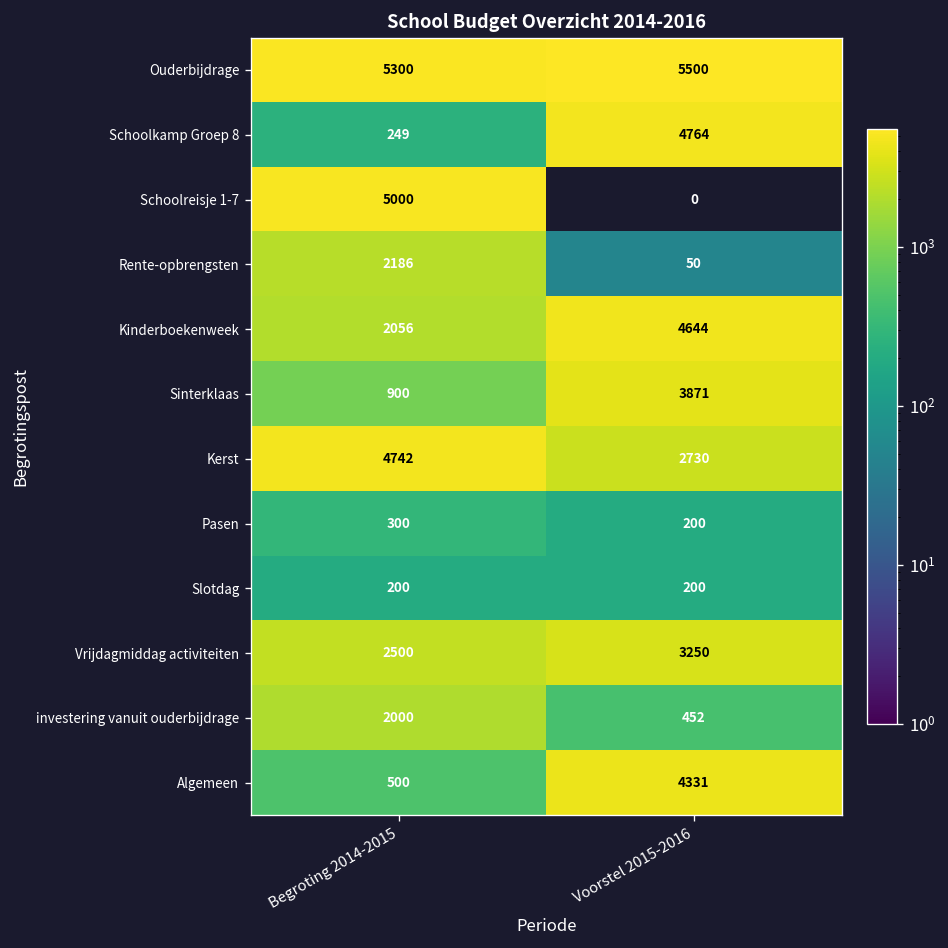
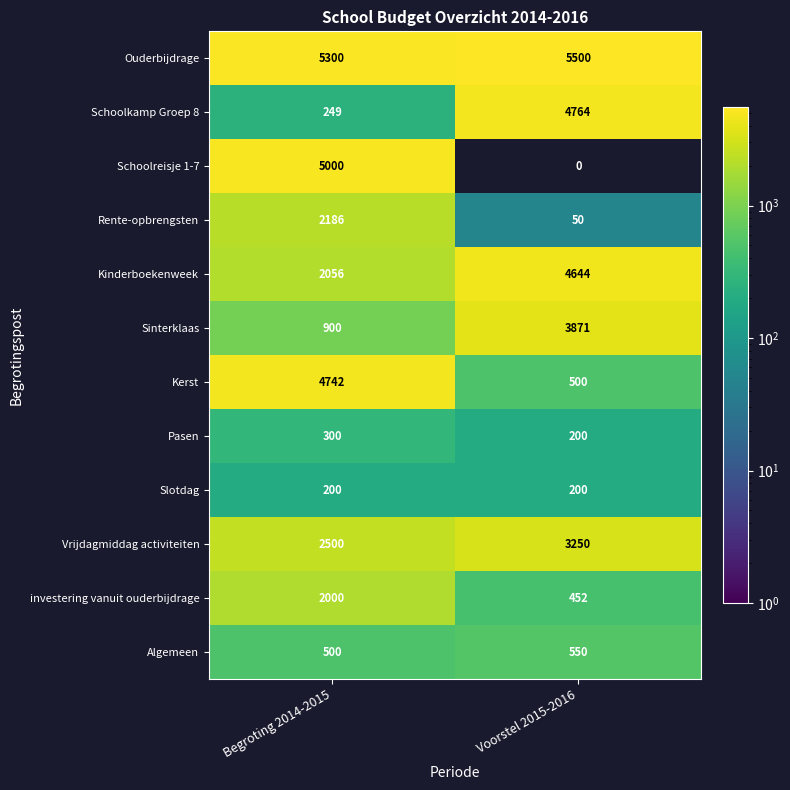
  {
    "Ouderbijdrage": {
      "Begroting 2014-2015": 5300,
      "Voorstel 2015-2016": 5500
    },
    "Schoolkamp Groep 8": {
      "Begroting 2014-2015": 249,
      "Voorstel 2015-2016": 4764
    },
    "Schoolreisje 1-7": {
      "Begroting 2014-2015": 5000,
      "Voorstel 2015-2016": 0
    },
    "Rente-opbrengsten": {
      "Begroting 2014-2015": 2186,
      "Voorstel 2015-2016": 50
    },
    "Kinderboekenweek": {
      "Begroting 2014-2015": 2056,
      "Voorstel 2015-2016": 4644
    },
    "Sinterklaas": {
      "Begroting 2014-2015": 900,
      "Voorstel 2015-2016": 3871
    },
    "Kerst": {
      "Begroting 2014-2015": 4742,
-     "Voorstel 2015-2016": 2730
+     "Voorstel 2015-2016": 500
    },
    "Pasen": {
      "Begroting 2014-2015": 300,
      "Voorstel 2015-2016": 200
    },
    "Slotdag": {
      "Begroting 2014-2015": 200,
      "Voorstel 2015-2016": 200
    },
    "Vrijdagmiddag activiteiten": {
      "Begroting 2014-2015": 2500,
      "Voorstel 2015-2016": 3250
    },
    "investering vanuit ouderbijdrage": {
      "Begroting 2014-2015": 2000,
      "Voorstel 2015-2016": 452
    },
    "Algemeen": {
      "Begroting 2014-2015": 500,
-     "Voorstel 2015-2016": 4331
+     "Voorstel 2015-2016": 550
    }
  }
